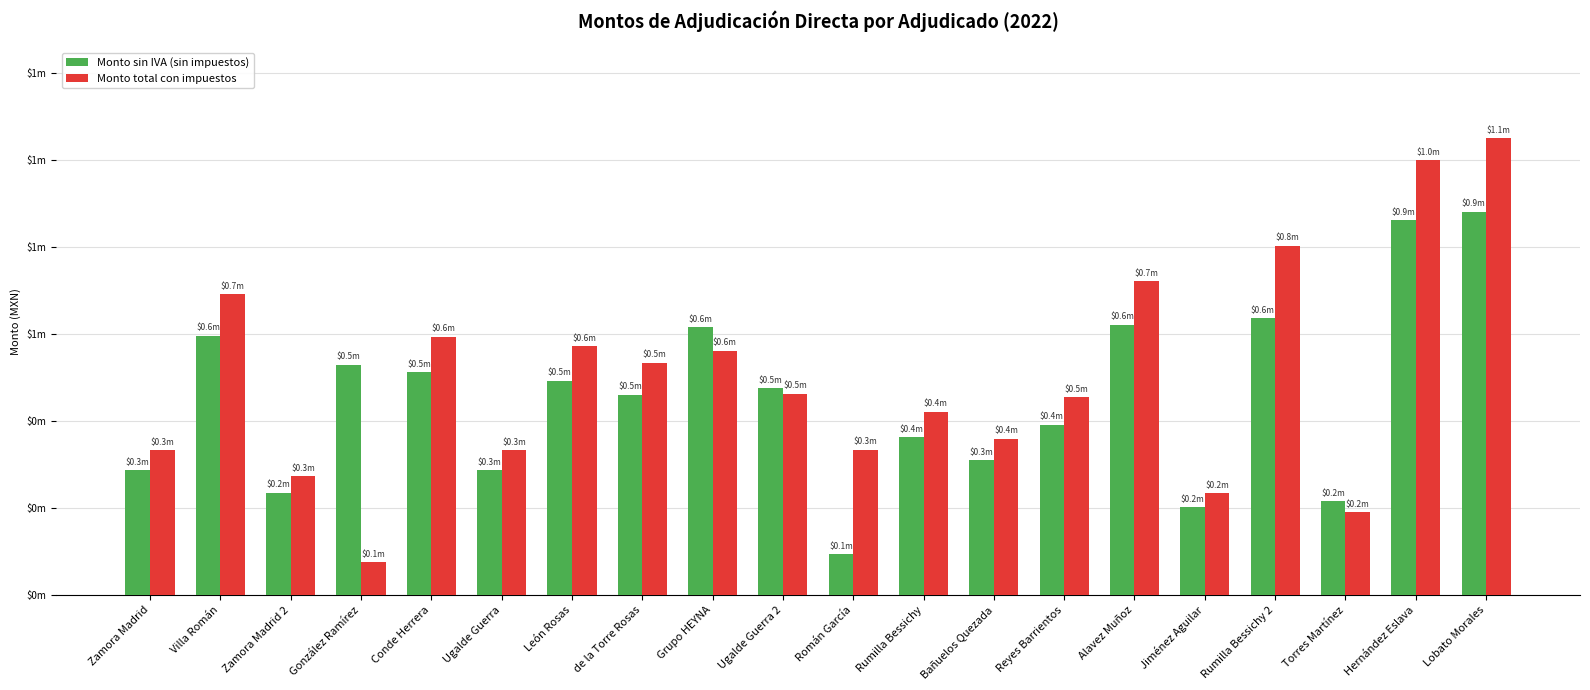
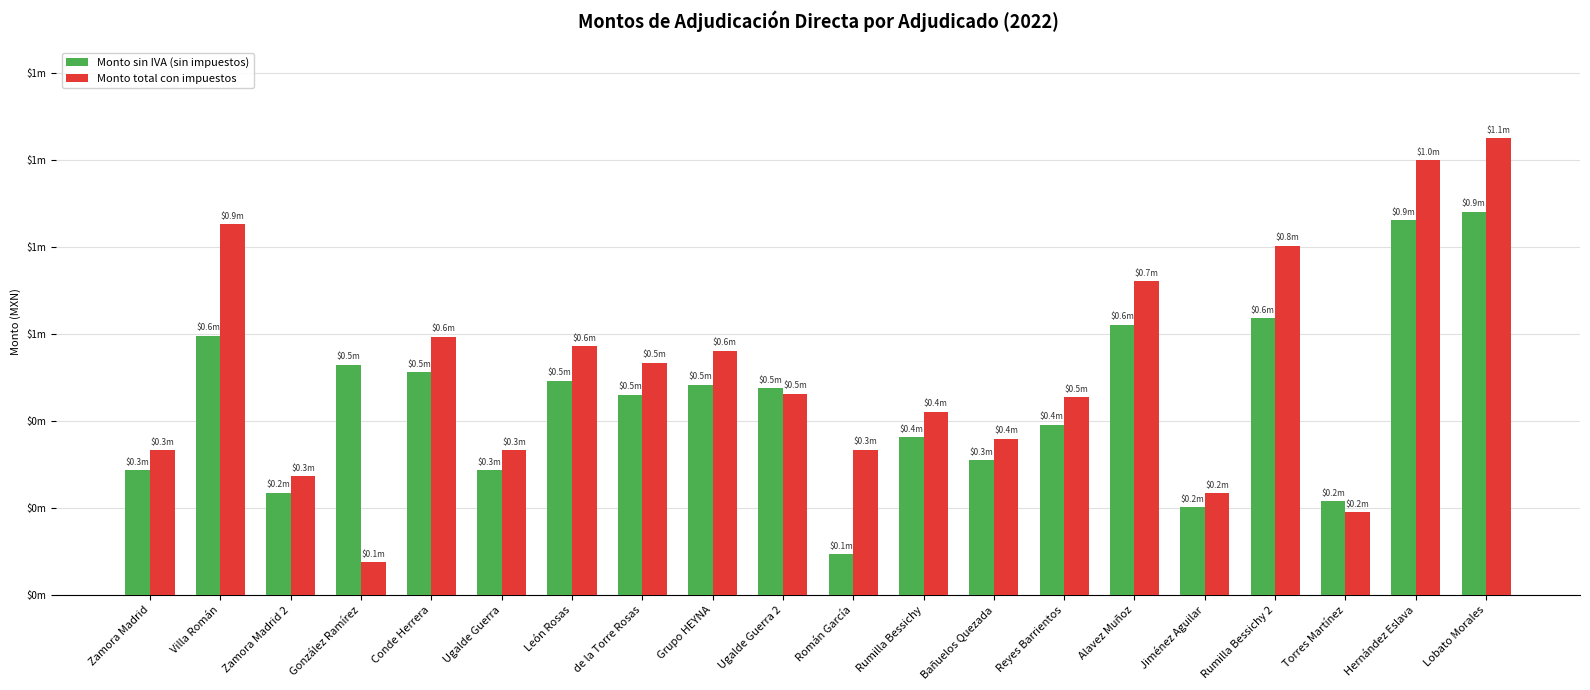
  {
    "Monto sin IVA (sin impuestos)": {
      "Zamora Madrid": "$0.3m",
      "Villa Román": "$0.6m",
      "Zamora Madrid 2": "$0.2m",
      "González Ramírez": "$0.5m",
      "Conde Herrera": "$0.5m",
      "Ugalde Guerra": "$0.3m",
      "León Rosas": "$0.5m",
      "de la Torre Rosas": "$0.5m",
-     "Grupo HEYNA": "$0.6m",
+     "Grupo HEYNA": "$0.5m",
      "Ugalde Guerra 2": "$0.5m",
      "Román García": "$0.1m",
      "Rumilla Bessichy": "$0.4m",
      "Bañuelos Quezada": "$0.3m",
      "Reyes Barrientos": "$0.4m",
      "Alavez Muñoz": "$0.6m",
      "Jiménez Aguilar": "$0.2m",
      "Rumilla Bessichy 2": "$0.6m",
      "Torres Martínez": "$0.2m",
      "Hernández Eslava": "$0.9m",
      "Lobato Morales": "$0.9m"
    },
    "Monto total con impuestos": {
      "Zamora Madrid": "$0.3m",
-     "Villa Román": "$0.7m",
+     "Villa Román": "$0.9m",
      "Zamora Madrid 2": "$0.3m",
      "González Ramírez": "$0.1m",
      "Conde Herrera": "$0.6m",
      "Ugalde Guerra": "$0.3m",
      "León Rosas": "$0.6m",
      "de la Torre Rosas": "$0.5m",
      "Grupo HEYNA": "$0.6m",
      "Ugalde Guerra 2": "$0.5m",
      "Román García": "$0.3m",
      "Rumilla Bessichy": "$0.4m",
      "Bañuelos Quezada": "$0.4m",
      "Reyes Barrientos": "$0.5m",
      "Alavez Muñoz": "$0.7m",
      "Jiménez Aguilar": "$0.2m",
      "Rumilla Bessichy 2": "$0.8m",
      "Torres Martínez": "$0.2m",
      "Hernández Eslava": "$1.0m",
      "Lobato Morales": "$1.1m"
    }
  }
